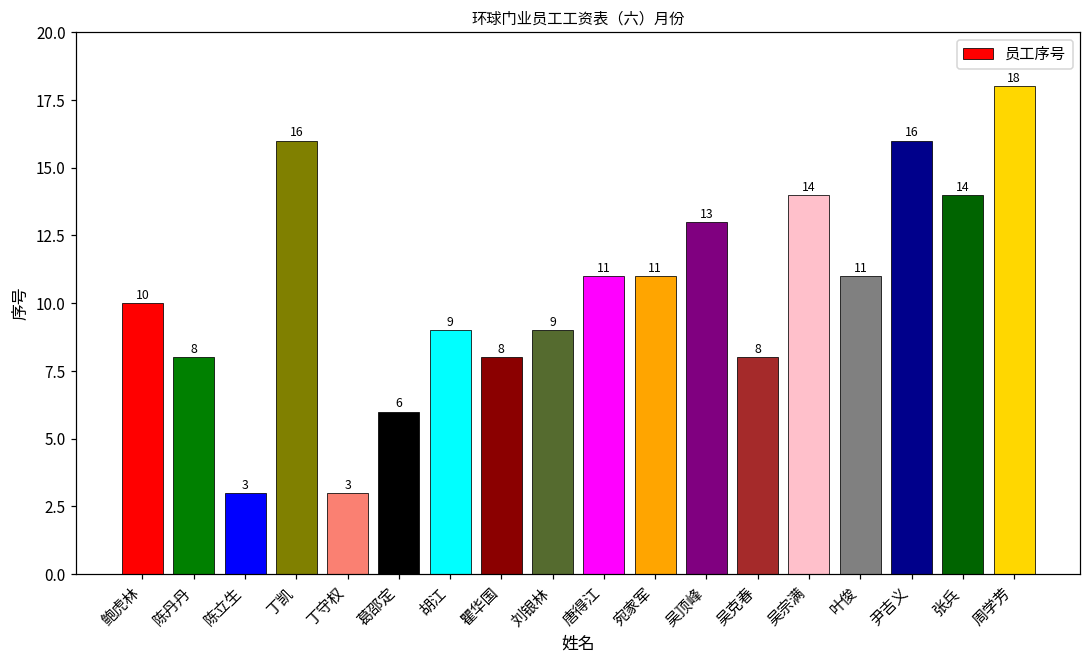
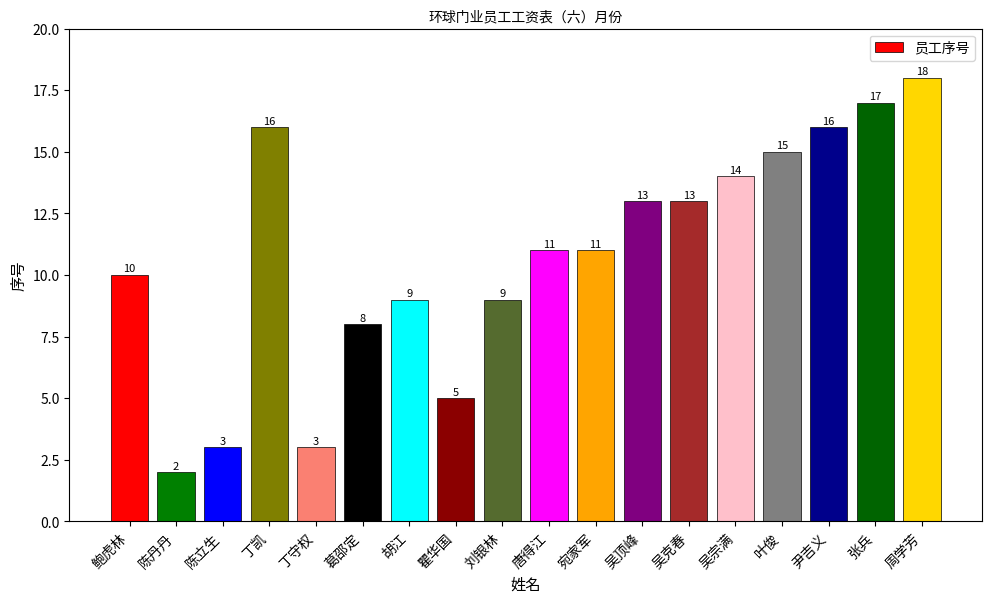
  {
    "鲍虎林": 10,
-   "陈丹丹": 8,
+   "陈丹丹": 2,
    "陈立生": 3,
    "丁凯": 16,
    "丁守权": 3,
-   "葛邵定": 6,
+   "葛邵定": 8,
    "胡江": 9,
-   "瞿华国": 8,
+   "瞿华国": 5,
    "刘银林": 9,
    "唐得江": 11,
    "宛家军": 11,
    "吴顶峰": 13,
-   "吴克春": 8,
+   "吴克春": 13,
    "吴宗满": 14,
-   "叶俊": 11,
+   "叶俊": 15,
    "尹吉义": 16,
-   "张兵": 14,
+   "张兵": 17,
    "周学芳": 18
  }
